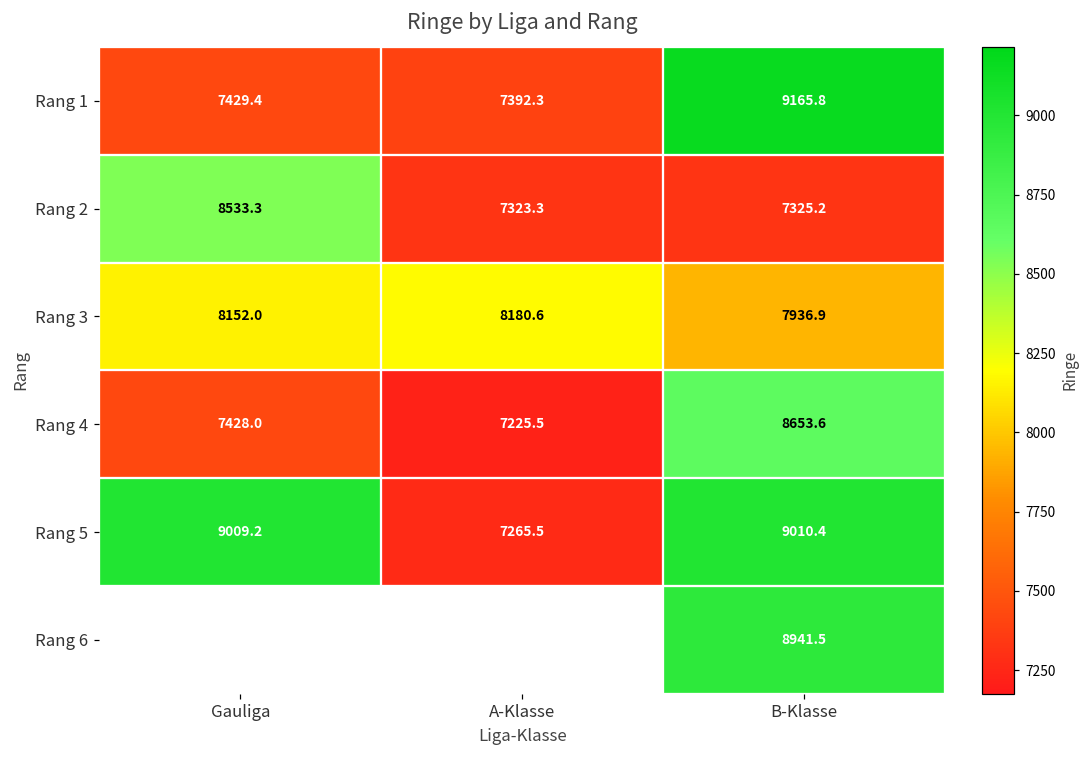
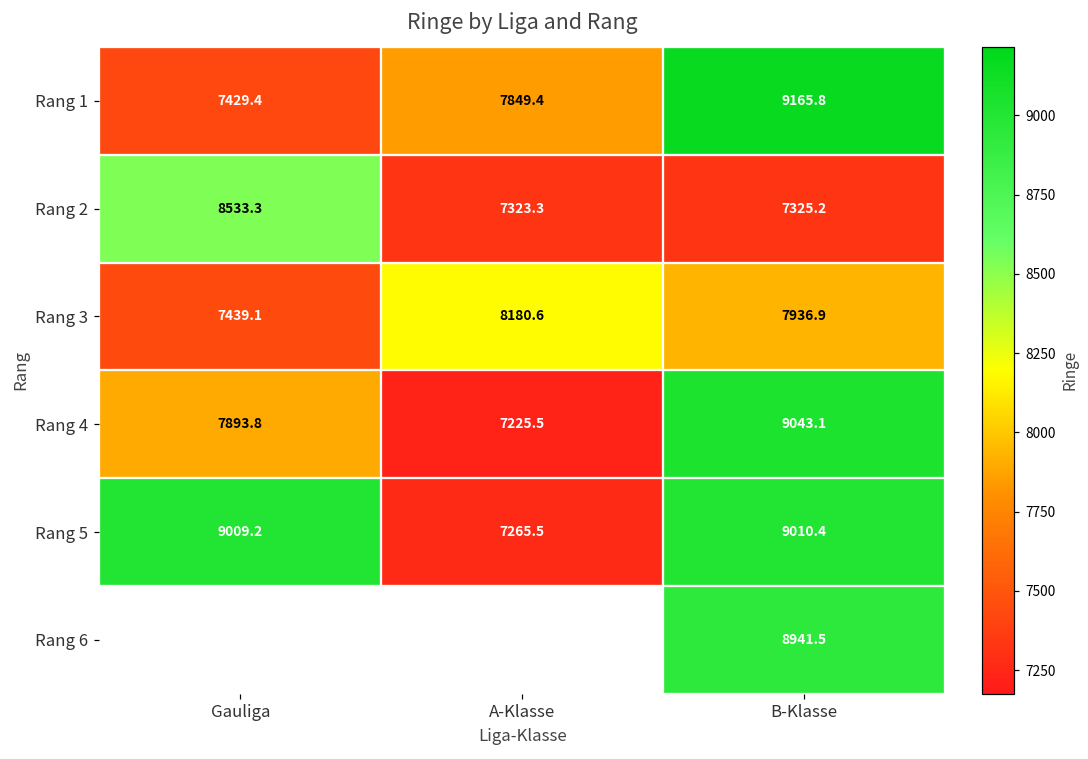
  {
    "Rang 1": {
      "Gauliga": 7429.4,
-     "A-Klasse": 7392.3,
+     "A-Klasse": 7849.4,
      "B-Klasse": 9165.8
    },
    "Rang 2": {
      "Gauliga": 8533.3,
      "A-Klasse": 7323.3,
      "B-Klasse": 7325.2
    },
    "Rang 3": {
-     "Gauliga": 8152.0,
+     "Gauliga": 7439.1,
      "A-Klasse": 8180.6,
      "B-Klasse": 7936.9
    },
    "Rang 4": {
-     "Gauliga": 7428.0,
+     "Gauliga": 7893.8,
      "A-Klasse": 7225.5,
-     "B-Klasse": 8653.6
+     "B-Klasse": 9043.1
    },
    "Rang 5": {
      "Gauliga": 9009.2,
      "A-Klasse": 7265.5,
      "B-Klasse": 9010.4
    },
    "Rang 6": {
      "B-Klasse": 8941.5
    }
  }
